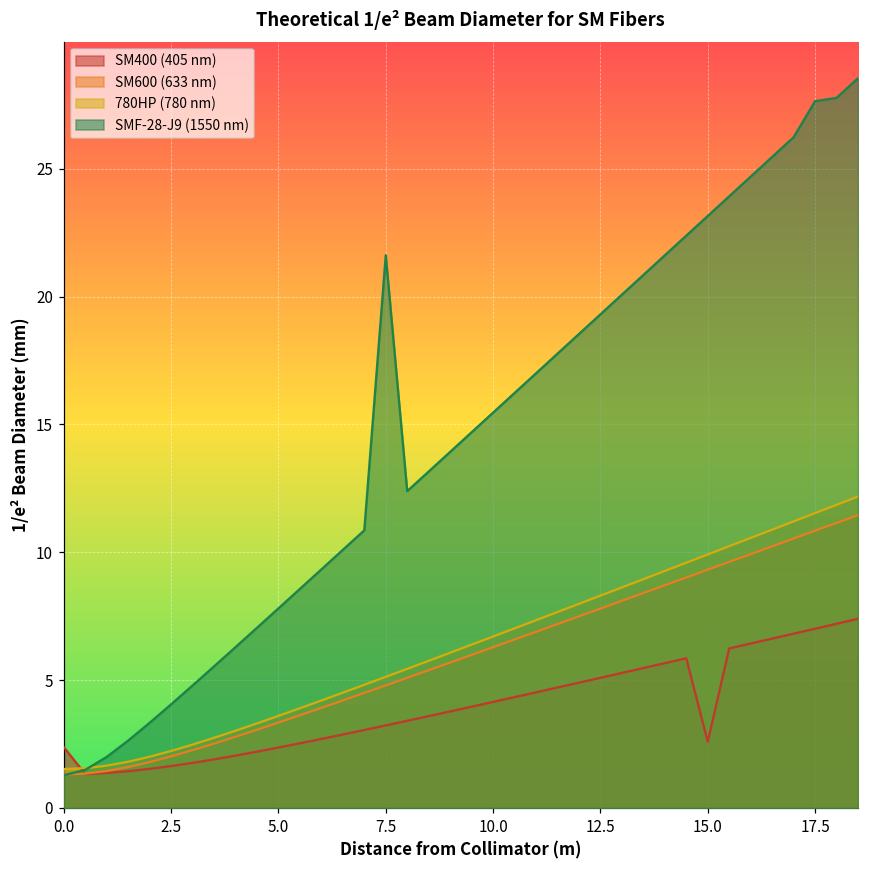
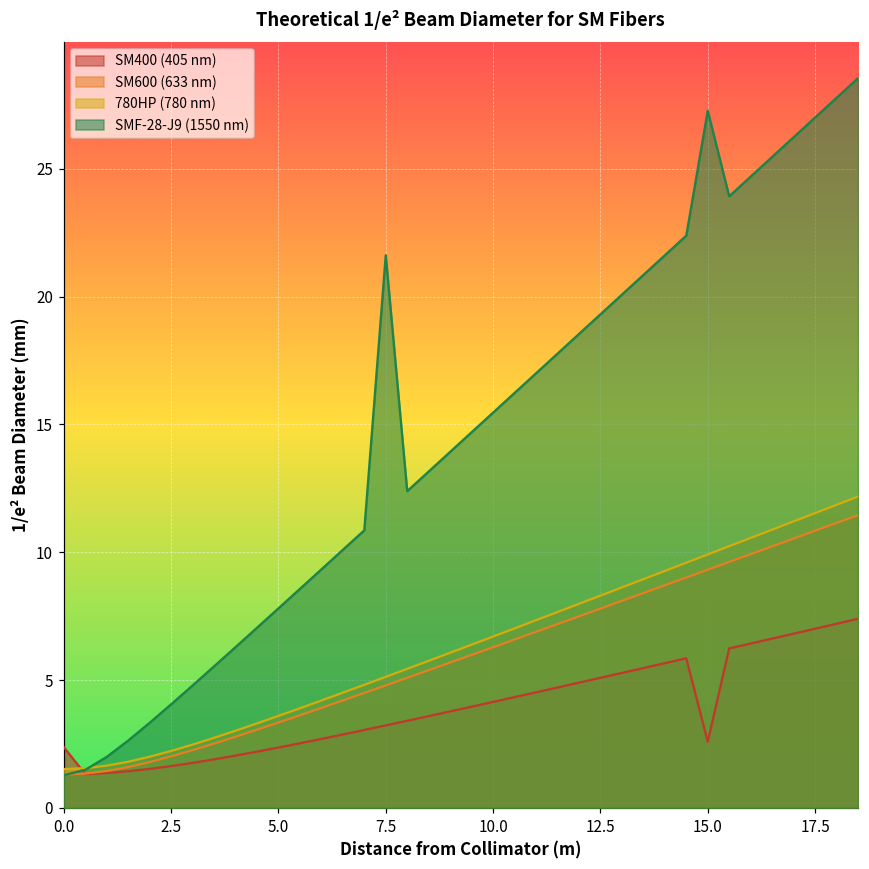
  {
    "SM400 (405 nm)": {
      "0.0": 2.4,
      "2.5": 1.6,
      "5.0": 2.4,
      "7.5": 3.2,
      "10.0": 4.1,
      "12.5": 5.1,
      "15.0": 2.6,
      "17.5": 7.0
    },
    "SMF-28-J9 (1550 nm)": {
      "2.5": 4.1,
      "5.0": 7.8,
      "7.5": 21.6,
      "10.0": 15.5,
      "12.5": 19.3,
-     "15.0": 23.2,
-     "17.5": 27.6
+     "15.0": 27.3,
+     "17.5": 27.0
    }
  }
